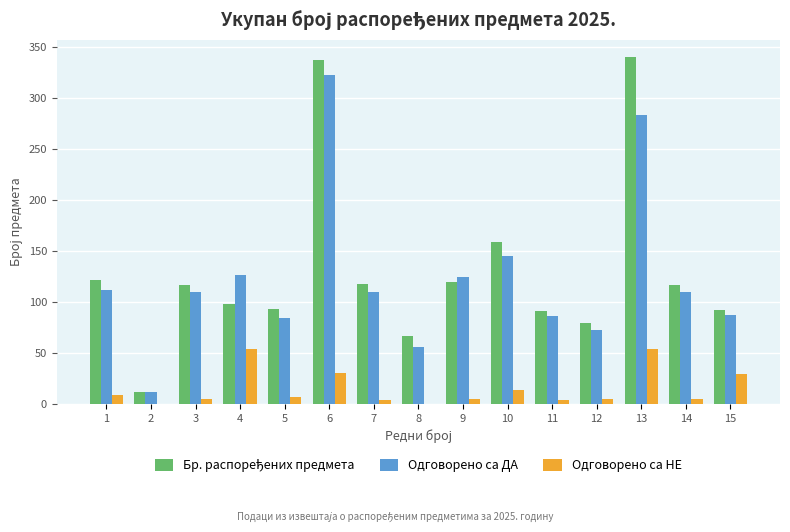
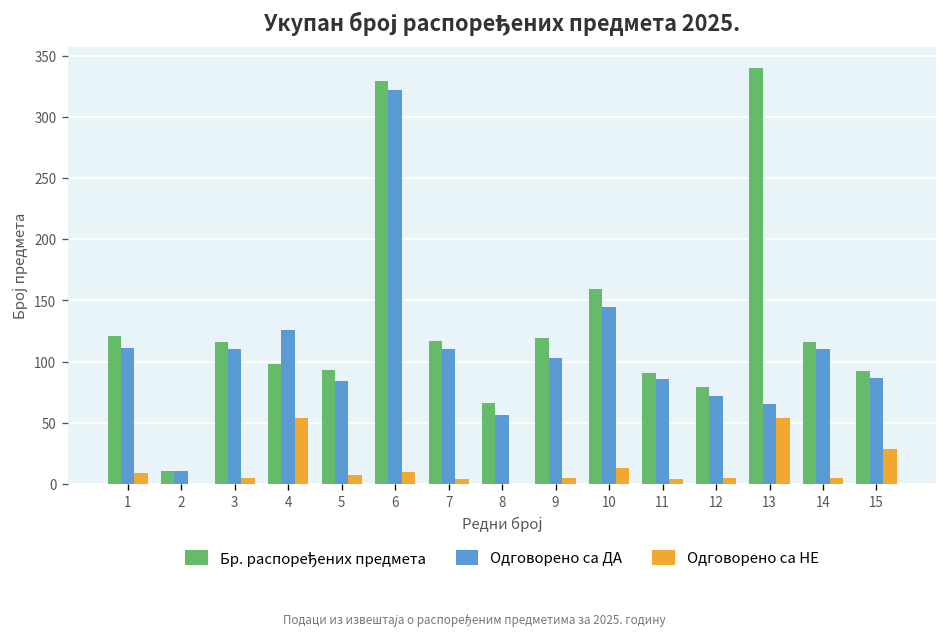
  {
    "Бр. распоређених предмета": {
      "1": 121,
      "2": 11,
      "3": 116,
      "4": 98,
      "5": 93,
-     "6": 337,
+     "6": 329,
      "7": 117,
      "8": 66,
      "9": 119,
      "10": 159,
      "11": 91,
      "12": 79,
      "13": 340,
      "14": 116,
      "15": 92
    },
    "Одговорено са ДА": {
      "1": 111,
      "2": 11,
      "3": 110,
      "4": 126,
      "5": 84,
      "6": 322,
      "7": 110,
      "8": 56,
-     "9": 124,
+     "9": 103,
      "10": 145,
      "11": 86,
      "12": 72,
-     "13": 283,
+     "13": 65,
      "14": 110,
      "15": 87
    },
    "Одговорено са НЕ": {
      "1": 9,
      "2": 0,
      "3": 5,
      "4": 54,
      "5": 7,
-     "6": 30,
+     "6": 10,
      "7": 4,
      "8": 0,
      "9": 5,
      "10": 13,
      "11": 4,
      "12": 5,
      "13": 54,
      "14": 5,
      "15": 29
    }
  }
